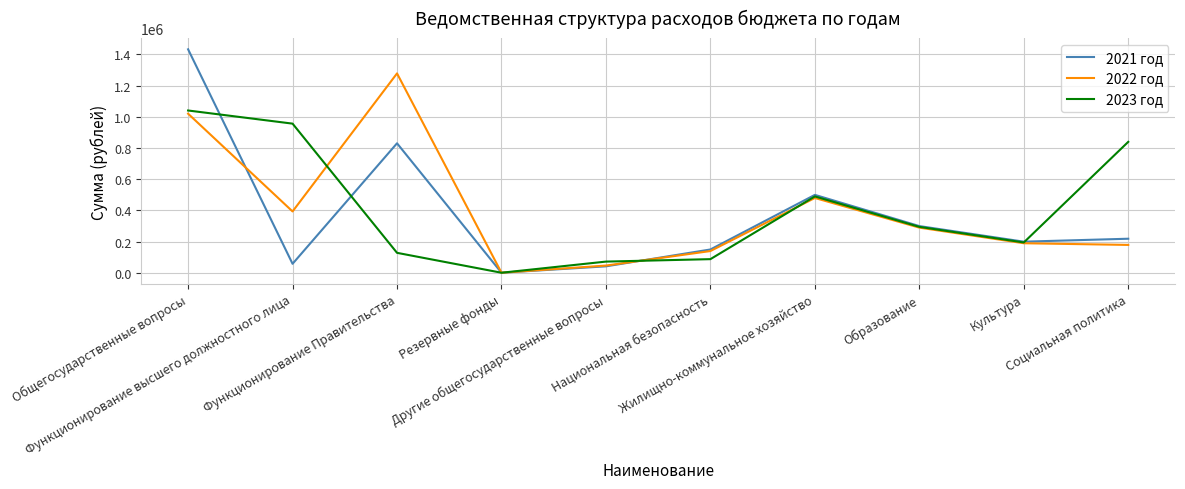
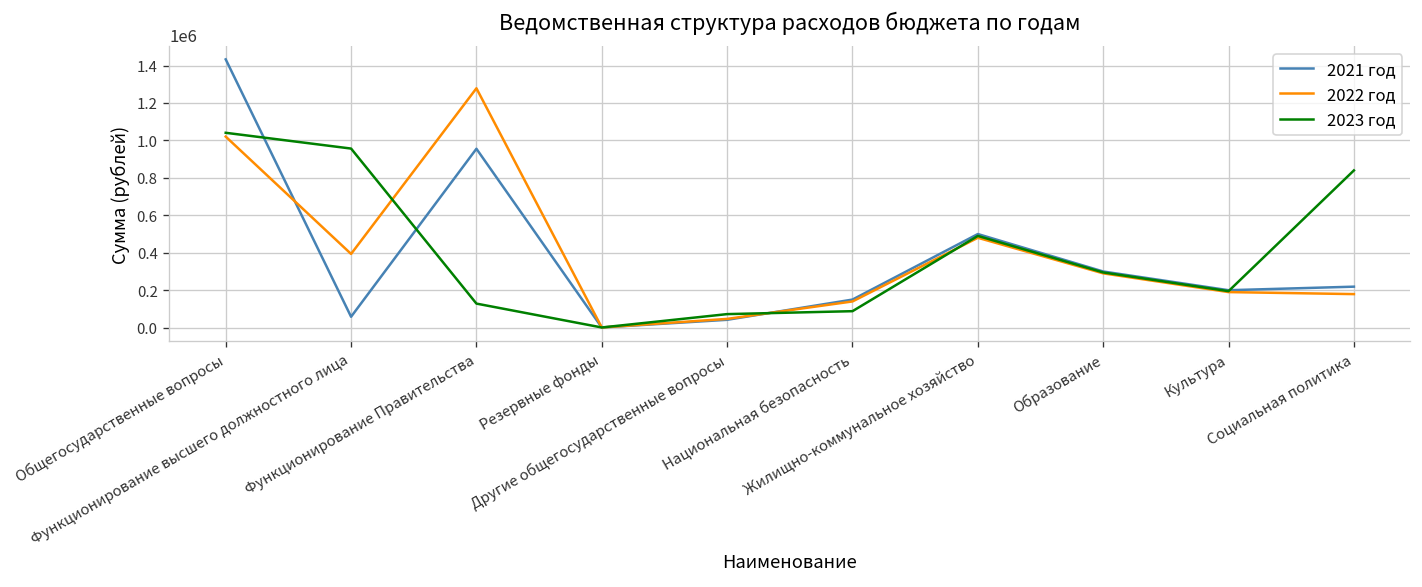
  {
    "2021 год": {
      "Общегосударственные вопросы": 1430000,
      "Функционирование высшего должностного лица": 60000,
-     "Функционирование Правительства": 830000,
+     "Функционирование Правительства": 960000,
      "Социальная политика": 220000
    },
    "2022 год": {
      "Общегосударственные вопросы": 1020000,
      "Функционирование высшего должностного лица": 390000,
      "Функционирование Правительства": 1280000,
      "Социальная политика": 180000
    },
    "2023 год": {
      "Общегосударственные вопросы": 1040000,
      "Функционирование высшего должностного лица": 960000,
      "Функционирование Правительства": 130000,
      "Другие общегосударственные вопросы": 70000,
      "Национальная безопасность": 90000,
      "Социальная политика": 840000
    }
  }
